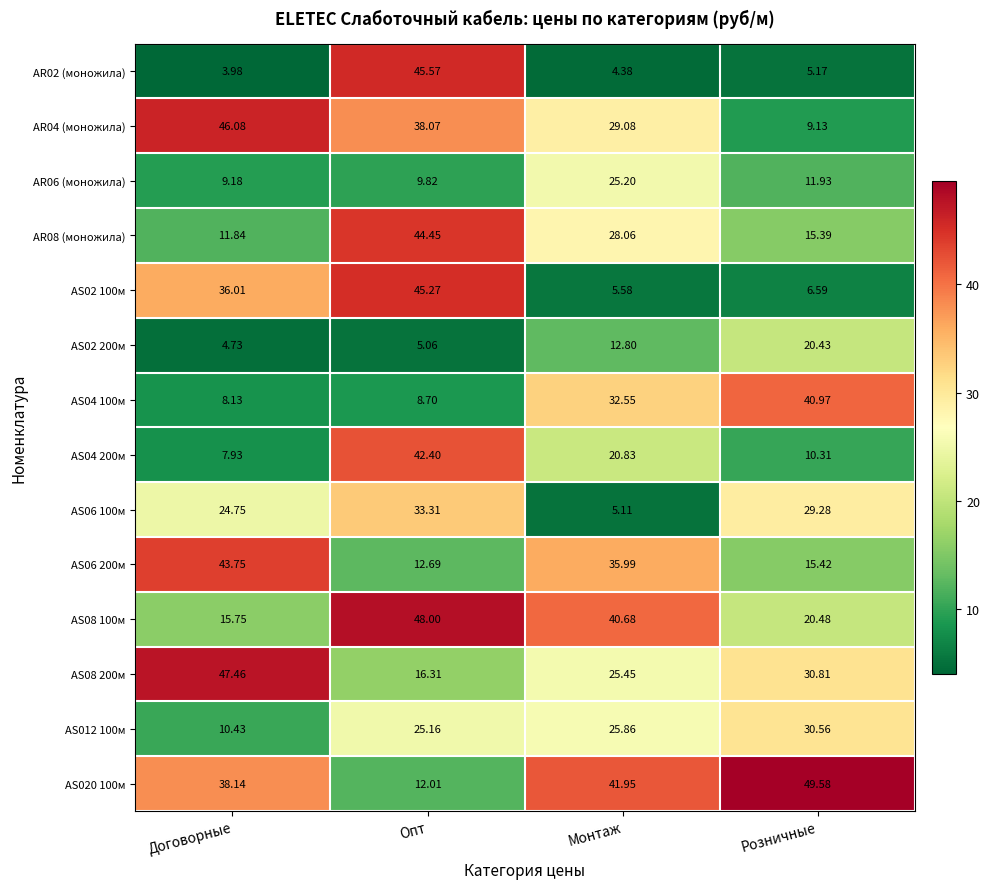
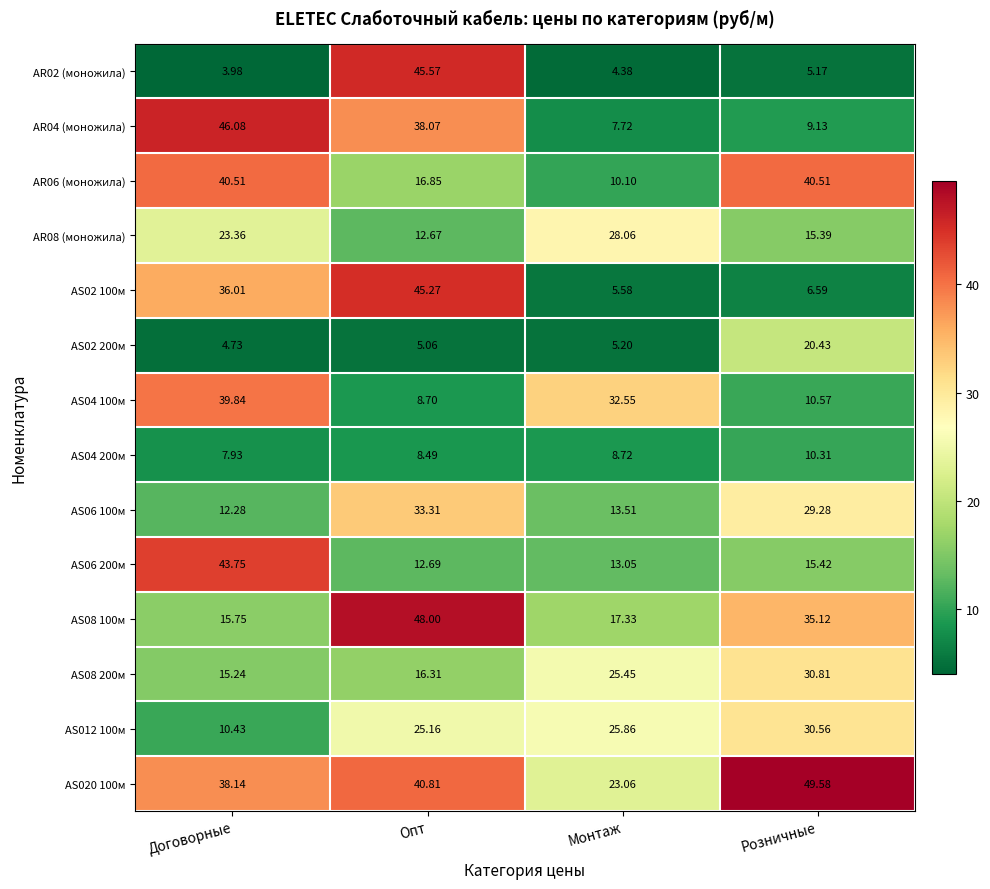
  {
    "AR02 (моножила)": {
      "Договорные": 3.98,
      "Опт": 45.57,
      "Монтаж": 4.38,
      "Розничные": 5.17
    },
    "AR04 (моножила)": {
      "Договорные": 46.08,
      "Опт": 38.07,
-     "Монтаж": 29.08,
+     "Монтаж": 7.72,
      "Розничные": 9.13
    },
    "AR06 (моножила)": {
-     "Договорные": 9.18,
-     "Опт": 9.82,
-     "Монтаж": 25.20,
-     "Розничные": 11.93
+     "Договорные": 40.51,
+     "Опт": 16.85,
+     "Монтаж": 10.10,
+     "Розничные": 40.51
    },
    "AR08 (моножила)": {
-     "Договорные": 11.84,
-     "Опт": 44.45,
+     "Договорные": 23.36,
+     "Опт": 12.67,
      "Монтаж": 28.06,
      "Розничные": 15.39
    },
    "AS02 100м": {
      "Договорные": 36.01,
      "Опт": 45.27,
      "Монтаж": 5.58,
      "Розничные": 6.59
    },
    "AS02 200м": {
      "Договорные": 4.73,
      "Опт": 5.06,
-     "Монтаж": 12.80,
+     "Монтаж": 5.20,
      "Розничные": 20.43
    },
    "AS04 100м": {
-     "Договорные": 8.13,
+     "Договорные": 39.84,
      "Опт": 8.70,
      "Монтаж": 32.55,
-     "Розничные": 40.97
+     "Розничные": 10.57
    },
    "AS04 200м": {
      "Договорные": 7.93,
-     "Опт": 42.40,
-     "Монтаж": 20.83,
+     "Опт": 8.49,
+     "Монтаж": 8.72,
      "Розничные": 10.31
    },
    "AS06 100м": {
-     "Договорные": 24.75,
+     "Договорные": 12.28,
      "Опт": 33.31,
-     "Монтаж": 5.11,
+     "Монтаж": 13.51,
      "Розничные": 29.28
    },
    "AS06 200м": {
      "Договорные": 43.75,
      "Опт": 12.69,
-     "Монтаж": 35.99,
+     "Монтаж": 13.05,
      "Розничные": 15.42
    },
    "AS08 100м": {
      "Договорные": 15.75,
      "Опт": 48.00,
-     "Монтаж": 40.68,
-     "Розничные": 20.48
+     "Монтаж": 17.33,
+     "Розничные": 35.12
    },
    "AS08 200м": {
-     "Договорные": 47.46,
+     "Договорные": 15.24,
      "Опт": 16.31,
      "Монтаж": 25.45,
      "Розничные": 30.81
    },
    "AS012 100м": {
      "Договорные": 10.43,
      "Опт": 25.16,
      "Монтаж": 25.86,
      "Розничные": 30.56
    },
    "AS020 100м": {
      "Договорные": 38.14,
-     "Опт": 12.01,
-     "Монтаж": 41.95,
+     "Опт": 40.81,
+     "Монтаж": 23.06,
      "Розничные": 49.58
    }
  }
